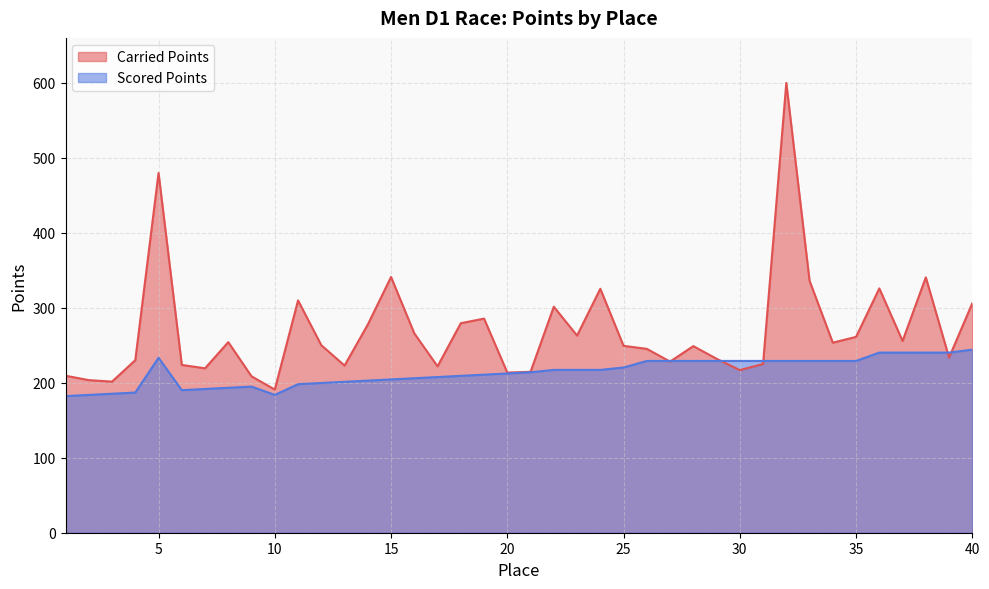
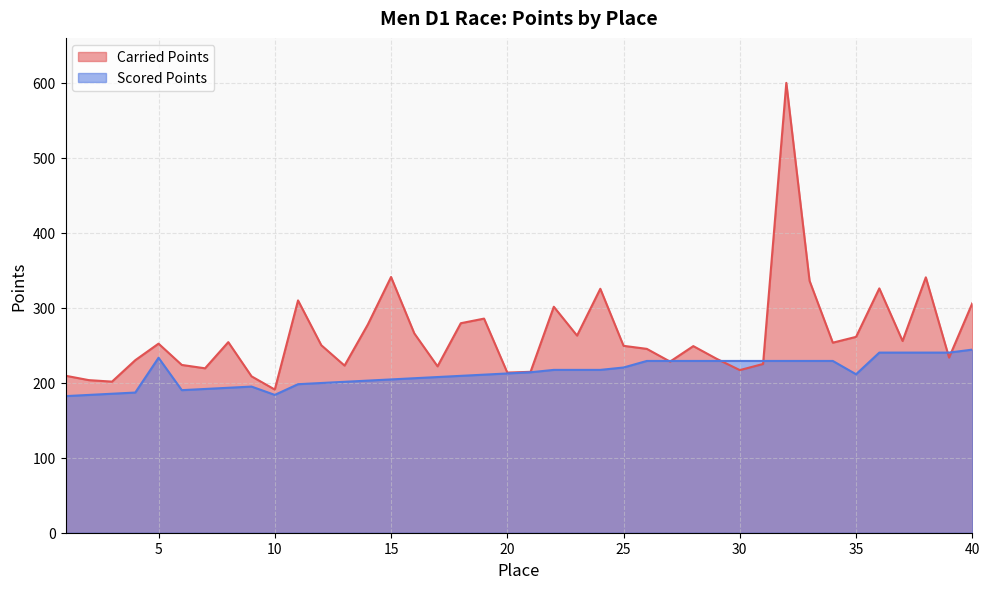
  {
    "Carried Points": {
-     "5": 480,
+     "5": 250,
      "10": 190,
      "15": 340,
      "25": 250,
      "30": 220,
      "35": 260,
      "40": 310
    },
    "Scored Points": {
      "5": 230,
      "10": 180,
      "15": 200,
      "25": 220,
      "30": 230,
-     "35": 230,
+     "35": 210,
      "40": 240
    }
  }
